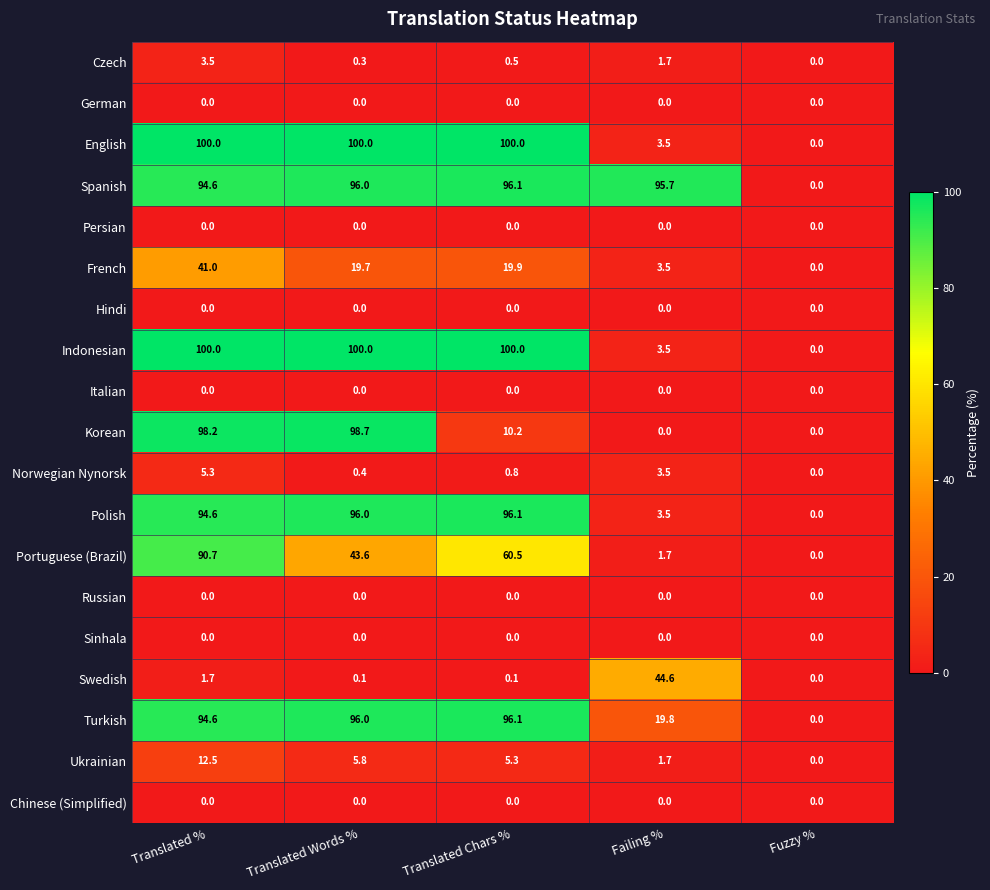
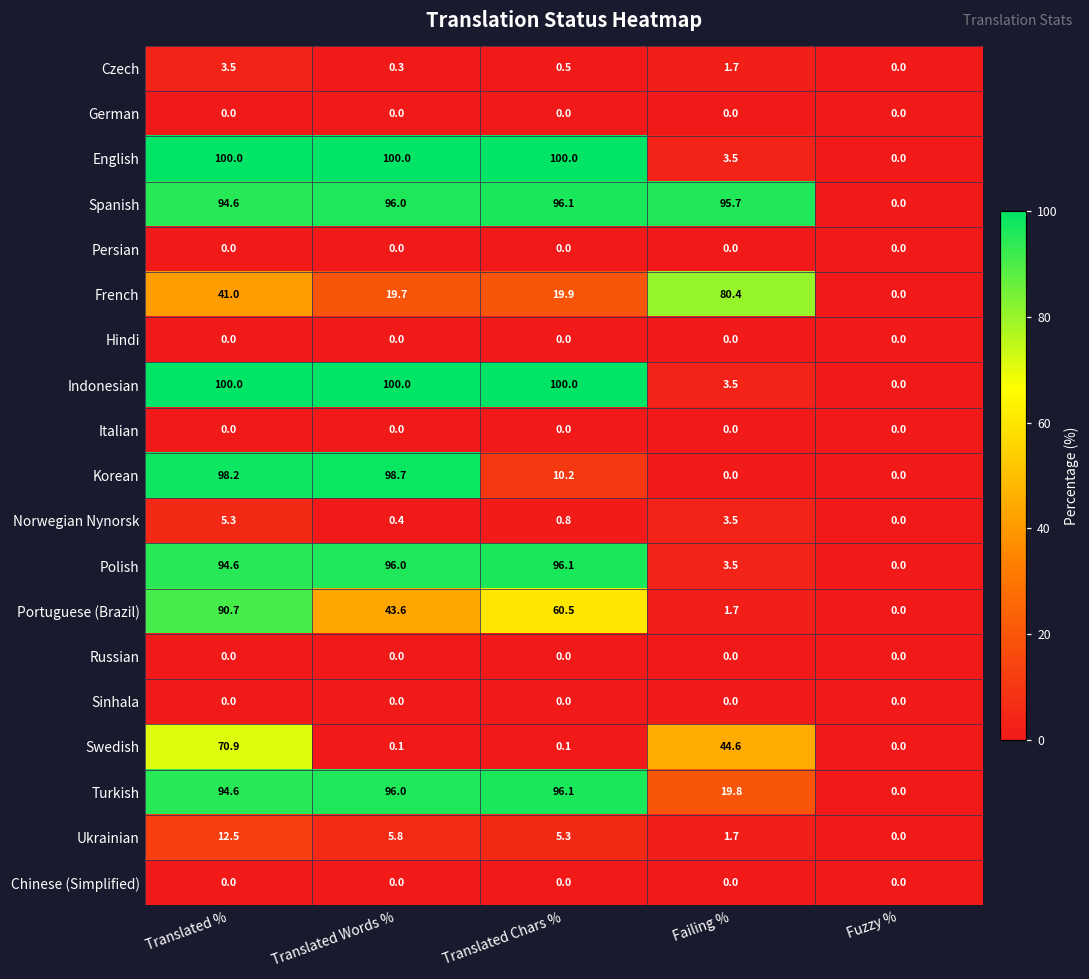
  {
    "Czech": {
      "Translated %": 3.5,
      "Translated Words %": 0.3,
      "Translated Chars %": 0.5,
      "Failing %": 1.7,
      "Fuzzy %": 0.0
    },
    "German": {
      "Translated %": 0.0,
      "Translated Words %": 0.0,
      "Translated Chars %": 0.0,
      "Failing %": 0.0,
      "Fuzzy %": 0.0
    },
    "English": {
      "Translated %": 100.0,
      "Translated Words %": 100.0,
      "Translated Chars %": 100.0,
      "Failing %": 3.5,
      "Fuzzy %": 0.0
    },
    "Spanish": {
      "Translated %": 94.6,
      "Translated Words %": 96.0,
      "Translated Chars %": 96.1,
      "Failing %": 95.7,
      "Fuzzy %": 0.0
    },
    "Persian": {
      "Translated %": 0.0,
      "Translated Words %": 0.0,
      "Translated Chars %": 0.0,
      "Failing %": 0.0,
      "Fuzzy %": 0.0
    },
    "French": {
      "Translated %": 41.0,
      "Translated Words %": 19.7,
      "Translated Chars %": 19.9,
-     "Failing %": 3.5,
+     "Failing %": 80.4,
      "Fuzzy %": 0.0
    },
    "Hindi": {
      "Translated %": 0.0,
      "Translated Words %": 0.0,
      "Translated Chars %": 0.0,
      "Failing %": 0.0,
      "Fuzzy %": 0.0
    },
    "Indonesian": {
      "Translated %": 100.0,
      "Translated Words %": 100.0,
      "Translated Chars %": 100.0,
      "Failing %": 3.5,
      "Fuzzy %": 0.0
    },
    "Italian": {
      "Translated %": 0.0,
      "Translated Words %": 0.0,
      "Translated Chars %": 0.0,
      "Failing %": 0.0,
      "Fuzzy %": 0.0
    },
    "Korean": {
      "Translated %": 98.2,
      "Translated Words %": 98.7,
      "Translated Chars %": 10.2,
      "Failing %": 0.0,
      "Fuzzy %": 0.0
    },
    "Norwegian Nynorsk": {
      "Translated %": 5.3,
      "Translated Words %": 0.4,
      "Translated Chars %": 0.8,
      "Failing %": 3.5,
      "Fuzzy %": 0.0
    },
    "Polish": {
      "Translated %": 94.6,
      "Translated Words %": 96.0,
      "Translated Chars %": 96.1,
      "Failing %": 3.5,
      "Fuzzy %": 0.0
    },
    "Portuguese (Brazil)": {
      "Translated %": 90.7,
      "Translated Words %": 43.6,
      "Translated Chars %": 60.5,
      "Failing %": 1.7,
      "Fuzzy %": 0.0
    },
    "Russian": {
      "Translated %": 0.0,
      "Translated Words %": 0.0,
      "Translated Chars %": 0.0,
      "Failing %": 0.0,
      "Fuzzy %": 0.0
    },
    "Sinhala": {
      "Translated %": 0.0,
      "Translated Words %": 0.0,
      "Translated Chars %": 0.0,
      "Failing %": 0.0,
      "Fuzzy %": 0.0
    },
    "Swedish": {
-     "Translated %": 1.7,
+     "Translated %": 70.9,
      "Translated Words %": 0.1,
      "Translated Chars %": 0.1,
      "Failing %": 44.6,
      "Fuzzy %": 0.0
    },
    "Turkish": {
      "Translated %": 94.6,
      "Translated Words %": 96.0,
      "Translated Chars %": 96.1,
      "Failing %": 19.8,
      "Fuzzy %": 0.0
    },
    "Ukrainian": {
      "Translated %": 12.5,
      "Translated Words %": 5.8,
      "Translated Chars %": 5.3,
      "Failing %": 1.7,
      "Fuzzy %": 0.0
    },
    "Chinese (Simplified)": {
      "Translated %": 0.0,
      "Translated Words %": 0.0,
      "Translated Chars %": 0.0,
      "Failing %": 0.0,
      "Fuzzy %": 0.0
    }
  }
